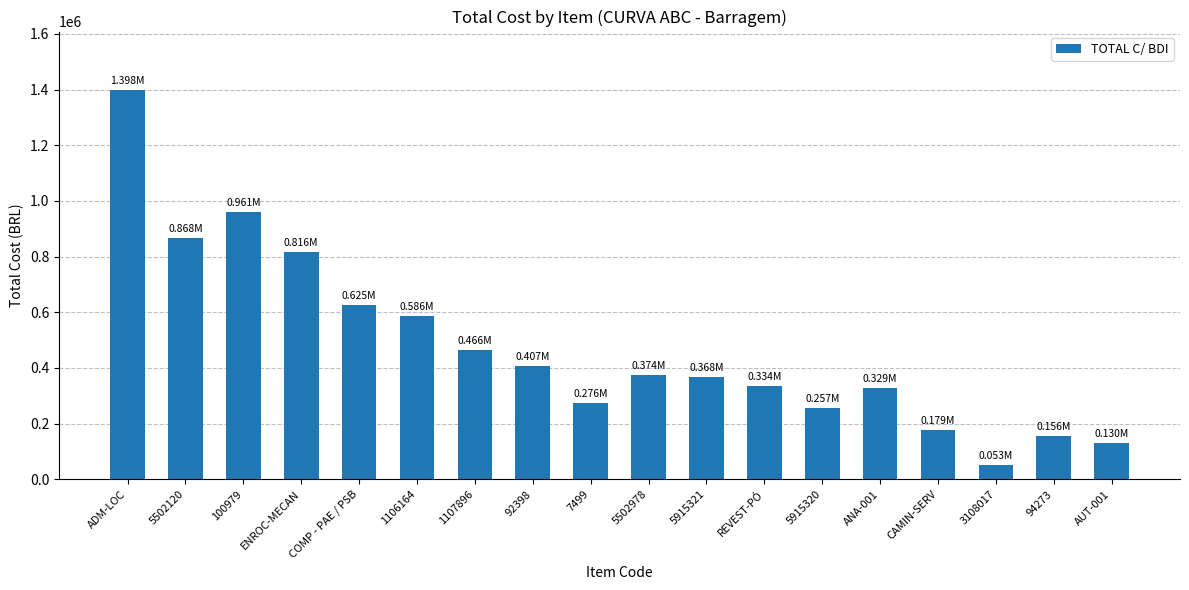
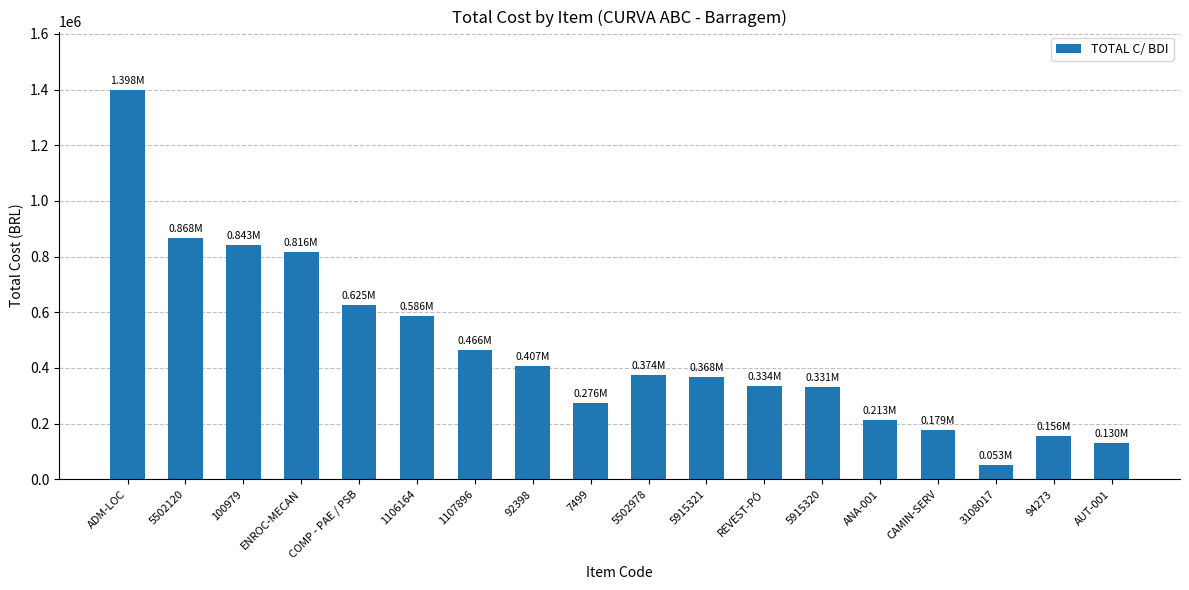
  {
    "ADM-LOC": "1.398M",
    "5502120": "0.868M",
-   "100979": "0.961M",
+   "100979": "0.843M",
    "ENROC-MECAN": "0.816M",
    "COMP - PAE / PSB": "0.625M",
    "1106164": "0.586M",
    "1107896": "0.466M",
    "92398": "0.407M",
    "7499": "0.276M",
    "5502978": "0.374M",
    "5915321": "0.368M",
    "REVEST-PÓ": "0.334M",
-   "5915320": "0.257M",
-   "ANA-001": "0.329M",
+   "5915320": "0.331M",
+   "ANA-001": "0.213M",
    "CAMIN-SERV": "0.179M",
    "3108017": "0.053M",
    "94273": "0.156M",
    "AUT-001": "0.130M"
  }
